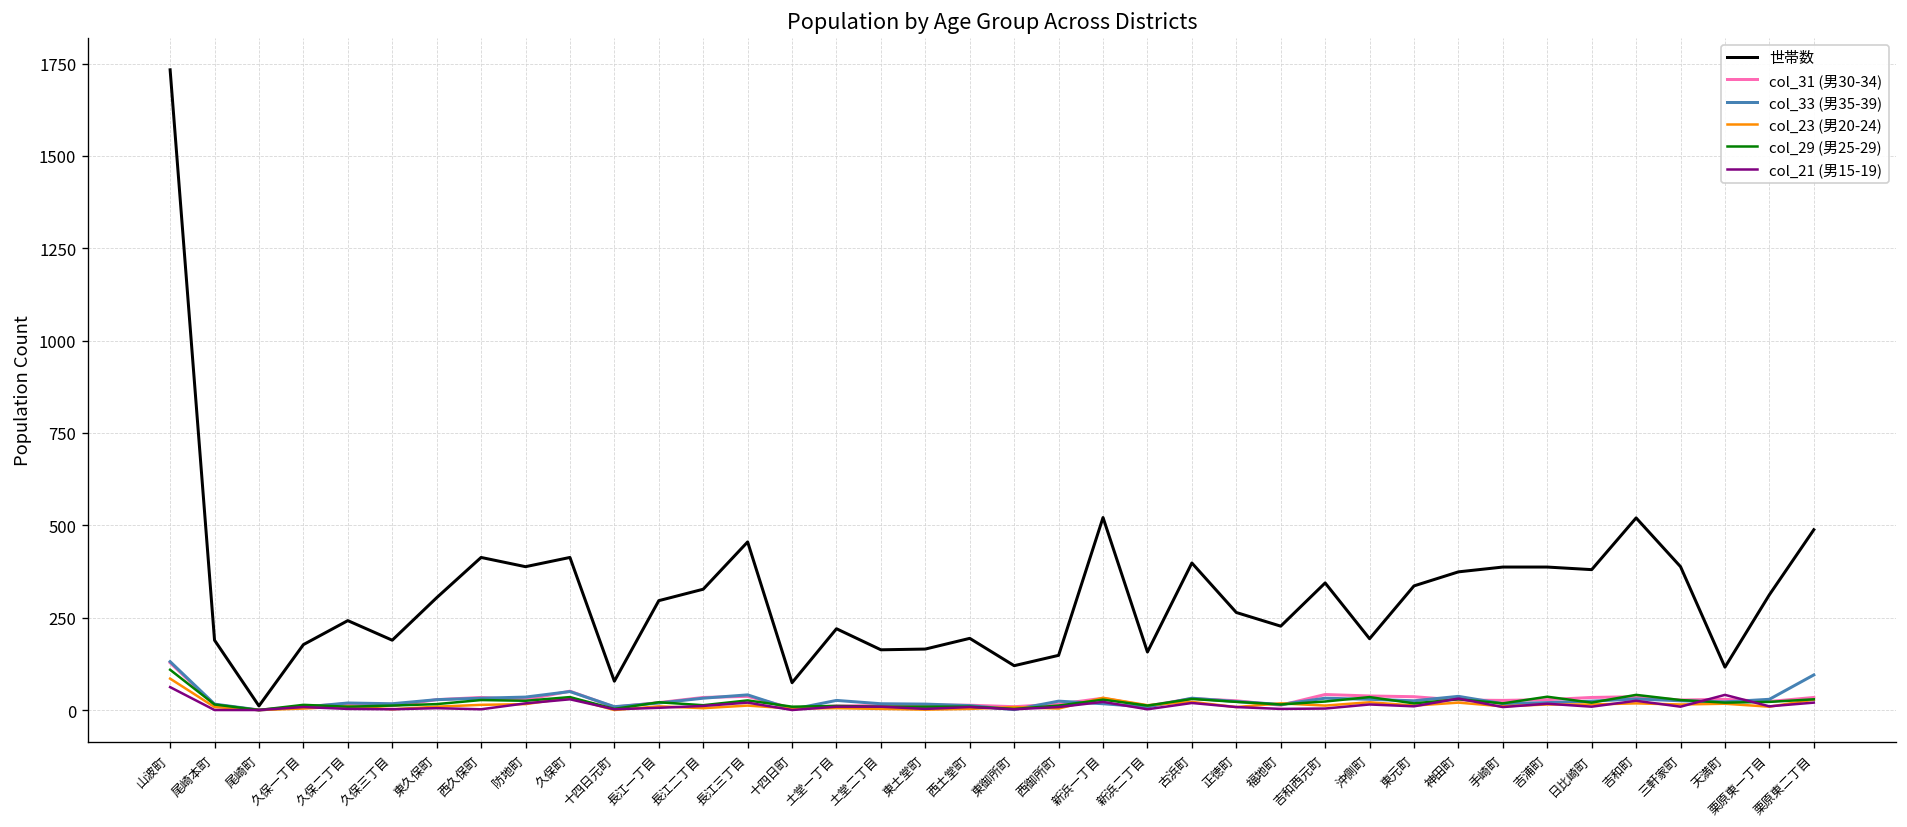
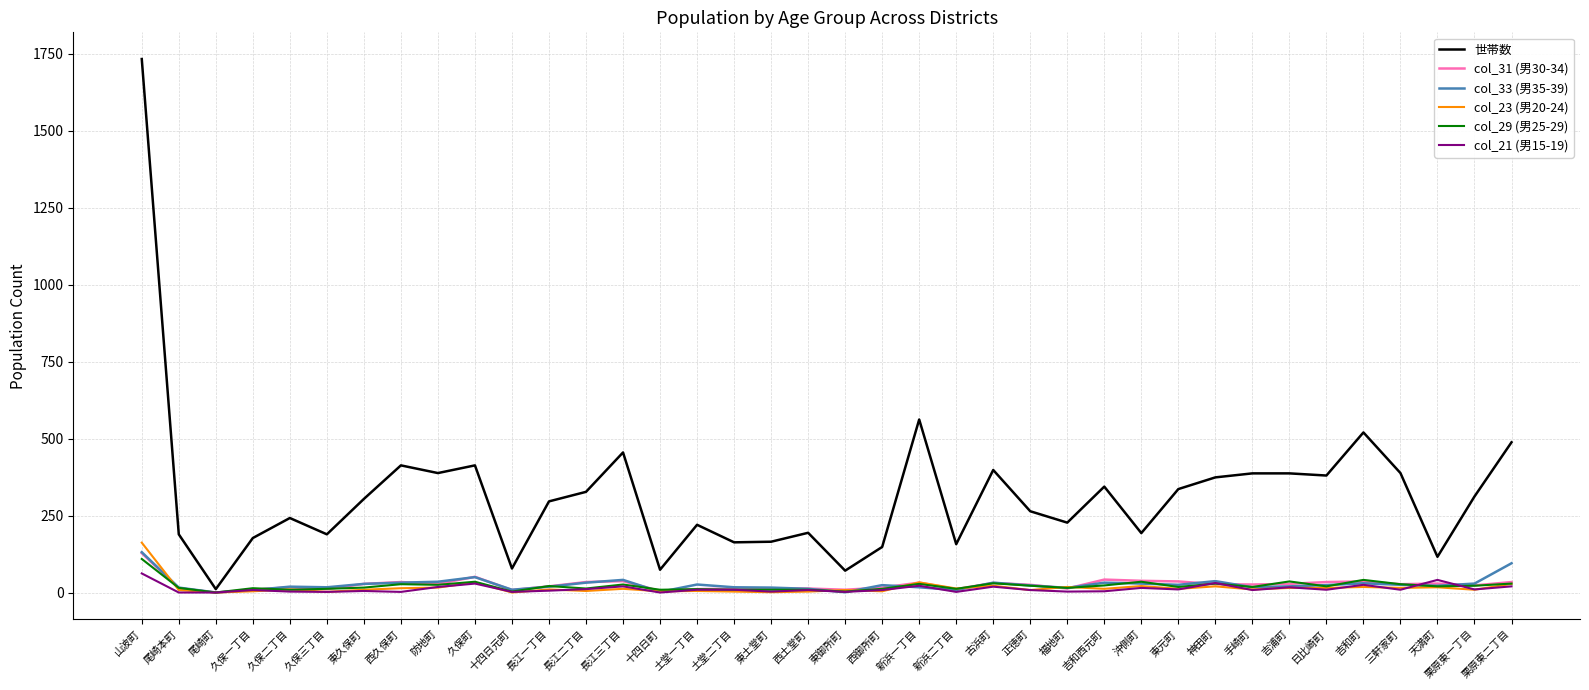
  {
    "世帯数": {
      "山波町": 1730,
      "尾崎本町": 190,
      "尾崎町": 10,
      "久保一丁目": 180,
      "久保二丁目": 240,
      "久保三丁目": 190,
      "東久保町": 300,
      "西久保町": 410,
      "防地町": 390,
      "久保町": 410,
      "十四日元町": 80,
      "長江一丁目": 300,
      "長江二丁目": 330,
      "長江三丁目": 460,
      "十四日町": 70,
      "土堂一丁目": 220,
      "土堂二丁目": 160,
      "東土堂町": 170,
      "西土堂町": 190,
-     "東御所町": 120,
+     "東御所町": 70,
      "西御所町": 150,
-     "新浜一丁目": 520,
+     "新浜一丁目": 560,
      "新浜二丁目": 160,
      "古浜町": 400,
      "正徳町": 260,
      "福地町": 230,
      "吉和西元町": 340,
      "沖側町": 190,
      "東元町": 340,
      "神田町": 370,
      "手崎町": 390,
      "吉浦町": 390,
      "日比崎町": 380,
      "吉和町": 520,
      "三軒家町": 390,
      "天満町": 120,
      "栗原東一丁目": 310,
      "栗原東二丁目": 490
    },
    "col_31 (男30-34)": {
      "吉和西元町": 40,
      "東元町": 40,
      "日比崎町": 30
    },
    "col_33 (男35-39)": {
      "土堂一丁目": 30,
      "吉和西元町": 30,
      "栗原東二丁目": 100
    },
    "col_23 (男20-24)": {
-     "山波町": 90,
+     "山波町": 160,
      "西久保町": 10
    },
    "col_29 (男25-29)": {
      "山波町": 110,
      "吉和西元町": 20
    },
    "col_21 (男15-19)": {
      "山波町": 60,
      "西久保町": 0,
      "福地町": 0,
      "天満町": 40
    }
  }
